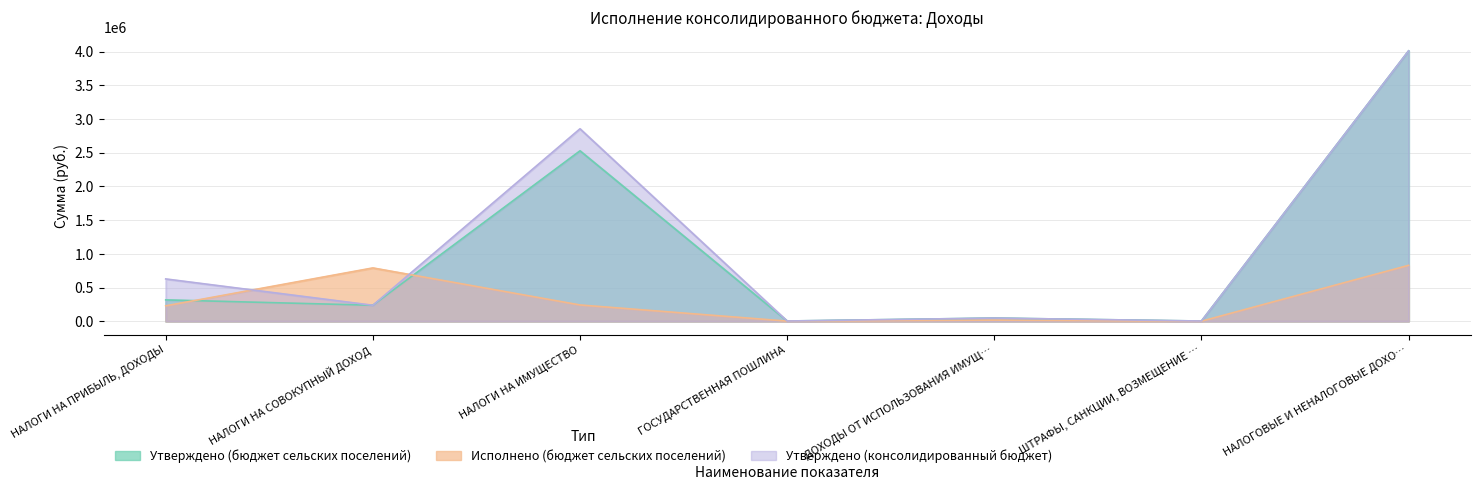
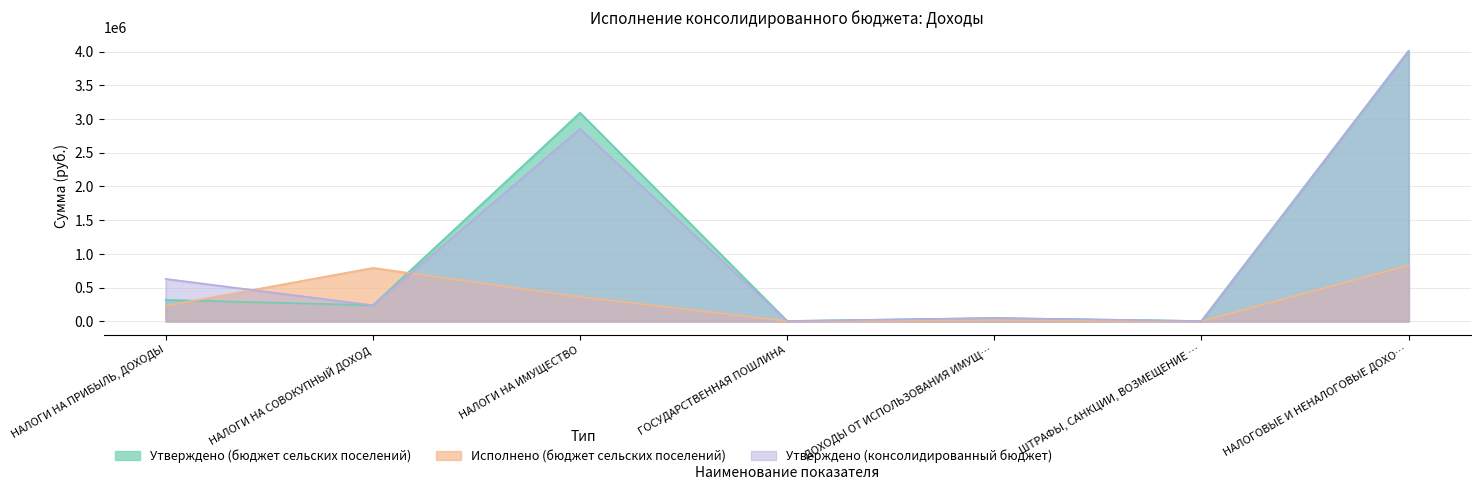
  {
    "Утверждено (бюджет сельских поселений)": {
      "НАЛОГИ НА ПРИБЫЛЬ, ДОХОДЫ": 300000,
-     "НАЛОГИ НА ИМУЩЕСТВО": 2500000
+     "НАЛОГИ НА ИМУЩЕСТВО": 3100000
    },
    "Исполнено (бюджет сельских поселений)": {
      "НАЛОГИ НА ПРИБЫЛЬ, ДОХОДЫ": 200000,
      "НАЛОГИ НА СОВОКУПНЫЙ ДОХОД": 800000,
-     "НАЛОГИ НА ИМУЩЕСТВО": 200000,
+     "НАЛОГИ НА ИМУЩЕСТВО": 400000,
      "НАЛОГОВЫЕ И НЕНАЛОГОВЫЕ ДОХО…": 800000
    },
    "Утверждено (консолидированный бюджет)": {
      "НАЛОГИ НА ПРИБЫЛЬ, ДОХОДЫ": 600000,
      "НАЛОГИ НА ИМУЩЕСТВО": 2900000
    }
  }
